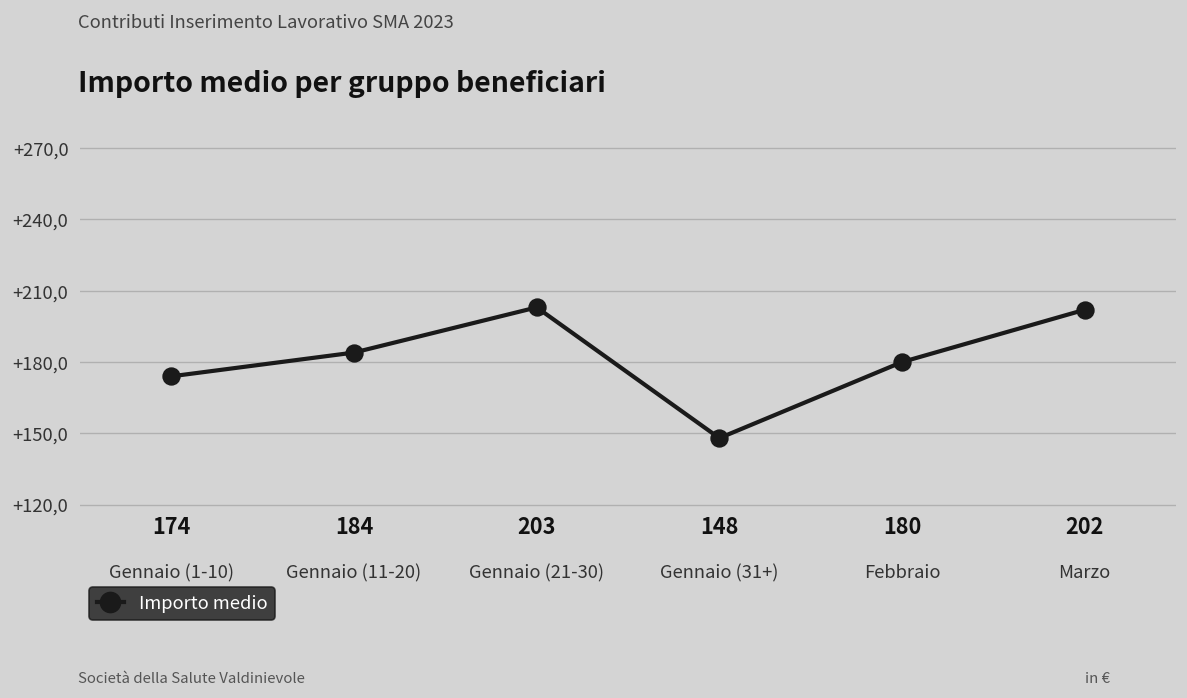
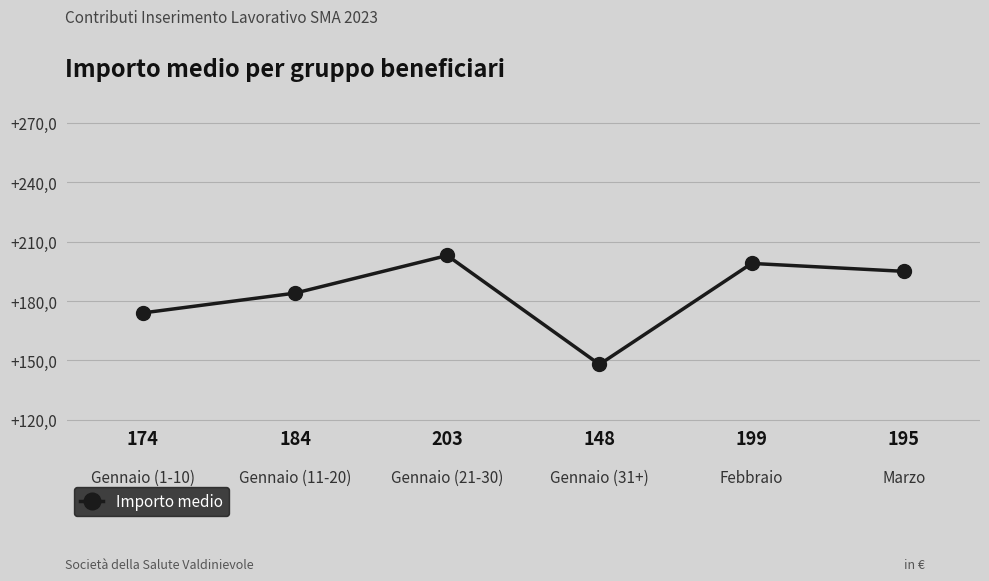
  {
-   "Febbraio": 180,
-   "Marzo": 202
+   "Febbraio": 199,
+   "Marzo": 195
  }
